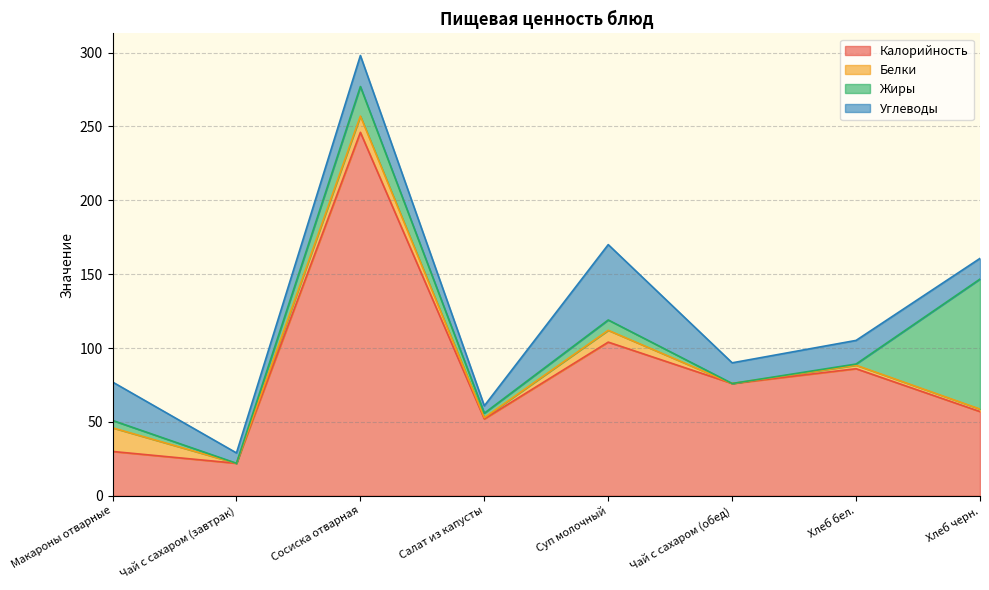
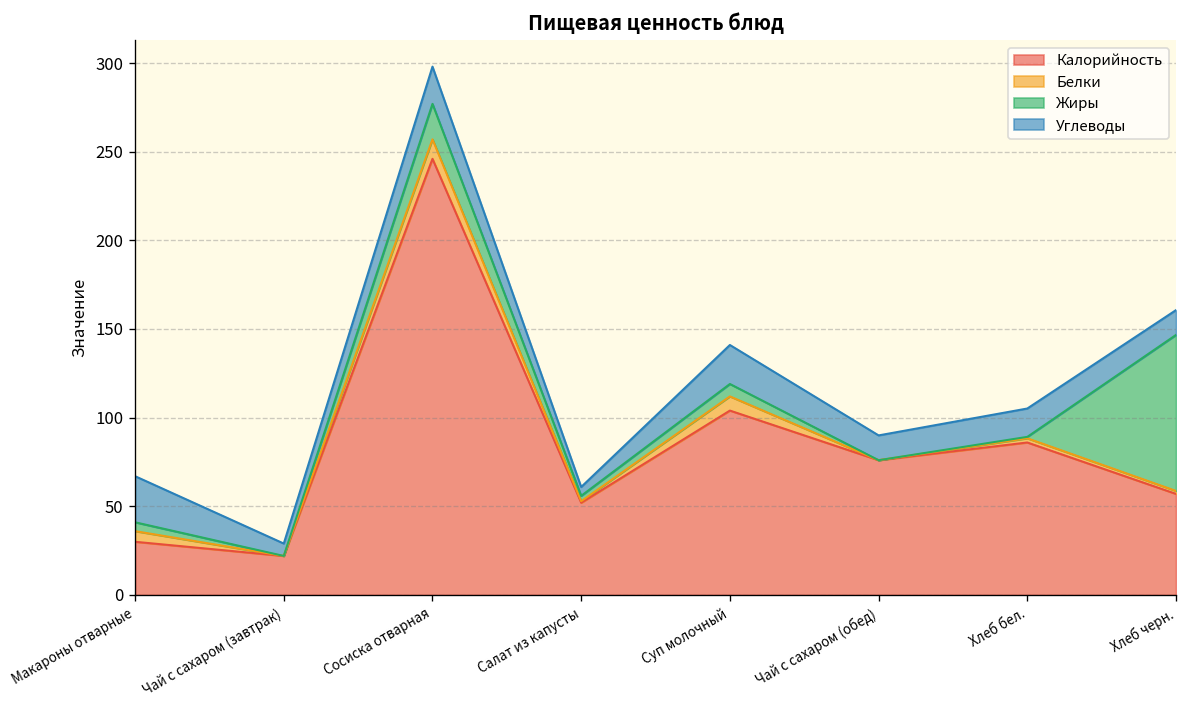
  {
    "Калорийность": {
      "Макароны отварные": 30,
      "Сосиска отварная": 246,
      "Суп молочный": 104,
      "Хлеб бел.": 86
    },
    "Белки": {
-     "Макароны отварные": 16,
+     "Макароны отварные": 6,
      "Сосиска отварная": 11,
      "Суп молочный": 8
    },
    "Жиры": {
      "Макароны отварные": 5,
      "Сосиска отварная": 20,
      "Салат из капусты": 3,
      "Суп молочный": 7,
      "Хлеб черн.": 88
    },
    "Углеводы": {
      "Макароны отварные": 26,
      "Чай с сахаром (завтрак)": 7,
      "Сосиска отварная": 21,
      "Салат из капусты": 5,
-     "Суп молочный": 51,
+     "Суп молочный": 22,
      "Чай с сахаром (обед)": 14,
      "Хлеб бел.": 16,
      "Хлеб черн.": 14
    }
  }
